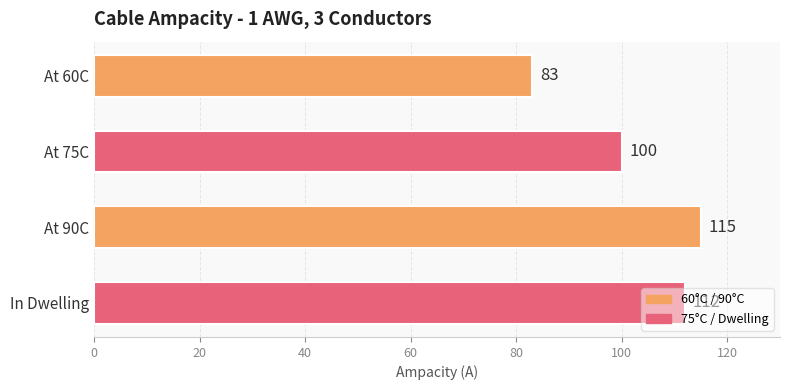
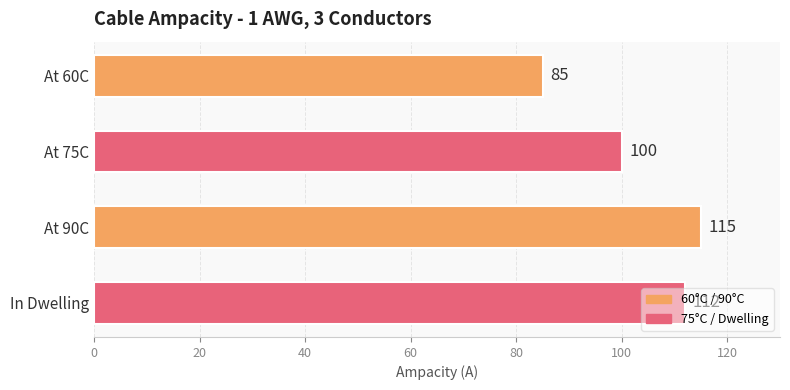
  {
-   "At 60C": 83,
+   "At 60C": 85,
    "At 75C": 100,
    "At 90C": 115
  }
